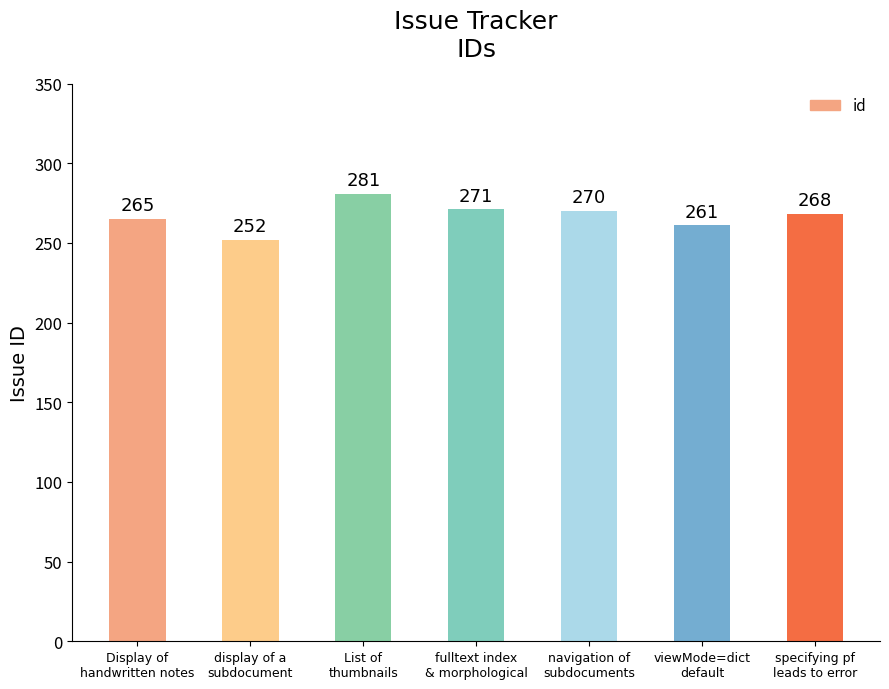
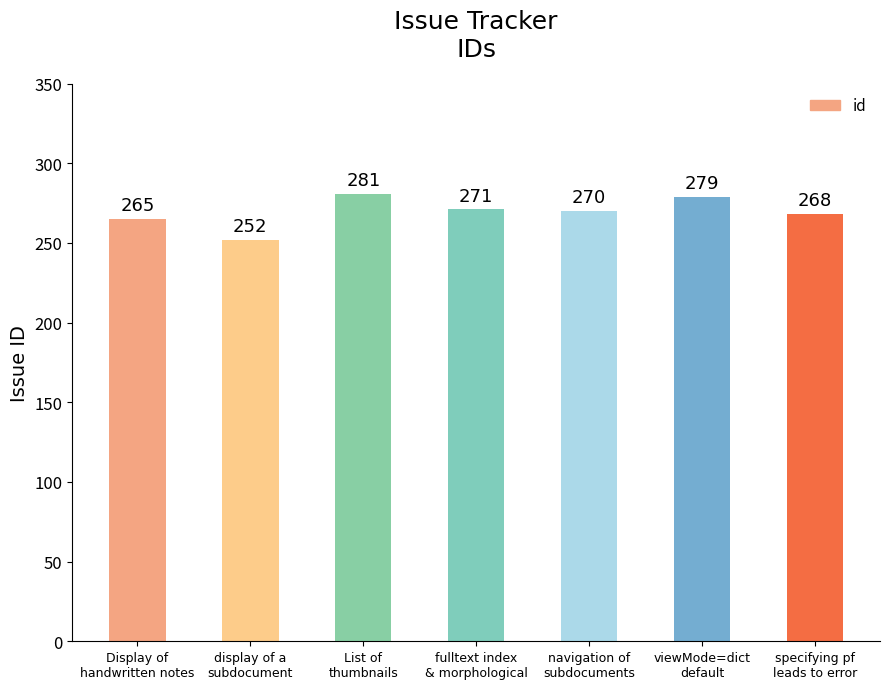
  {
    "Display of handwritten notes": 265,
    "display of a subdocument": 252,
    "List of thumbnails": 281,
    "fulltext index & morphological": 271,
    "navigation of subdocuments": 270,
-   "viewMode=dict default": 261,
+   "viewMode=dict default": 279,
    "specifying pf leads to error": 268
  }
